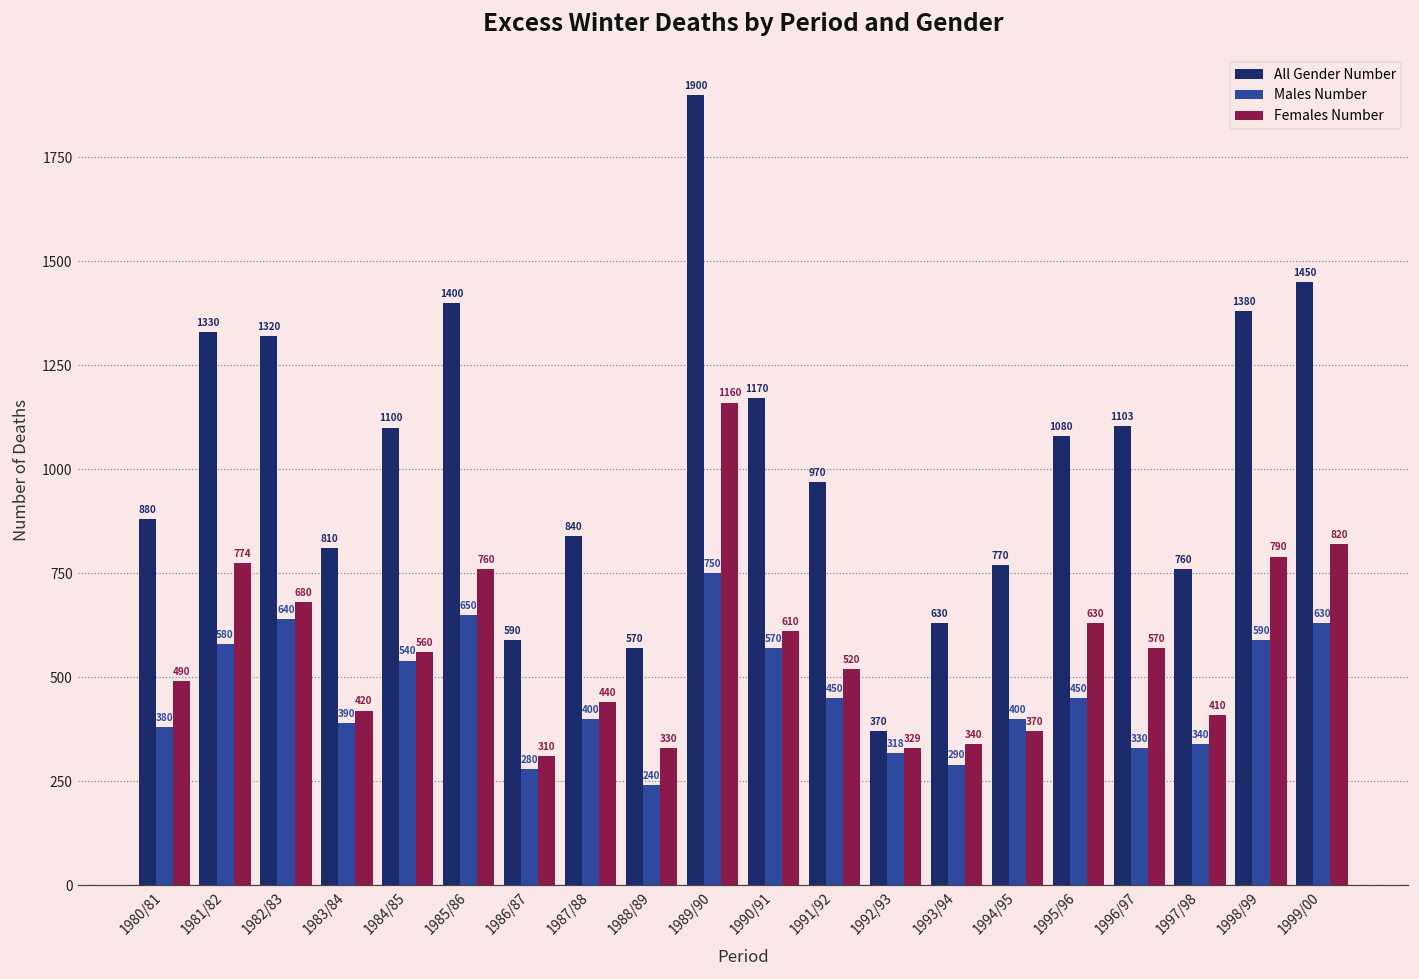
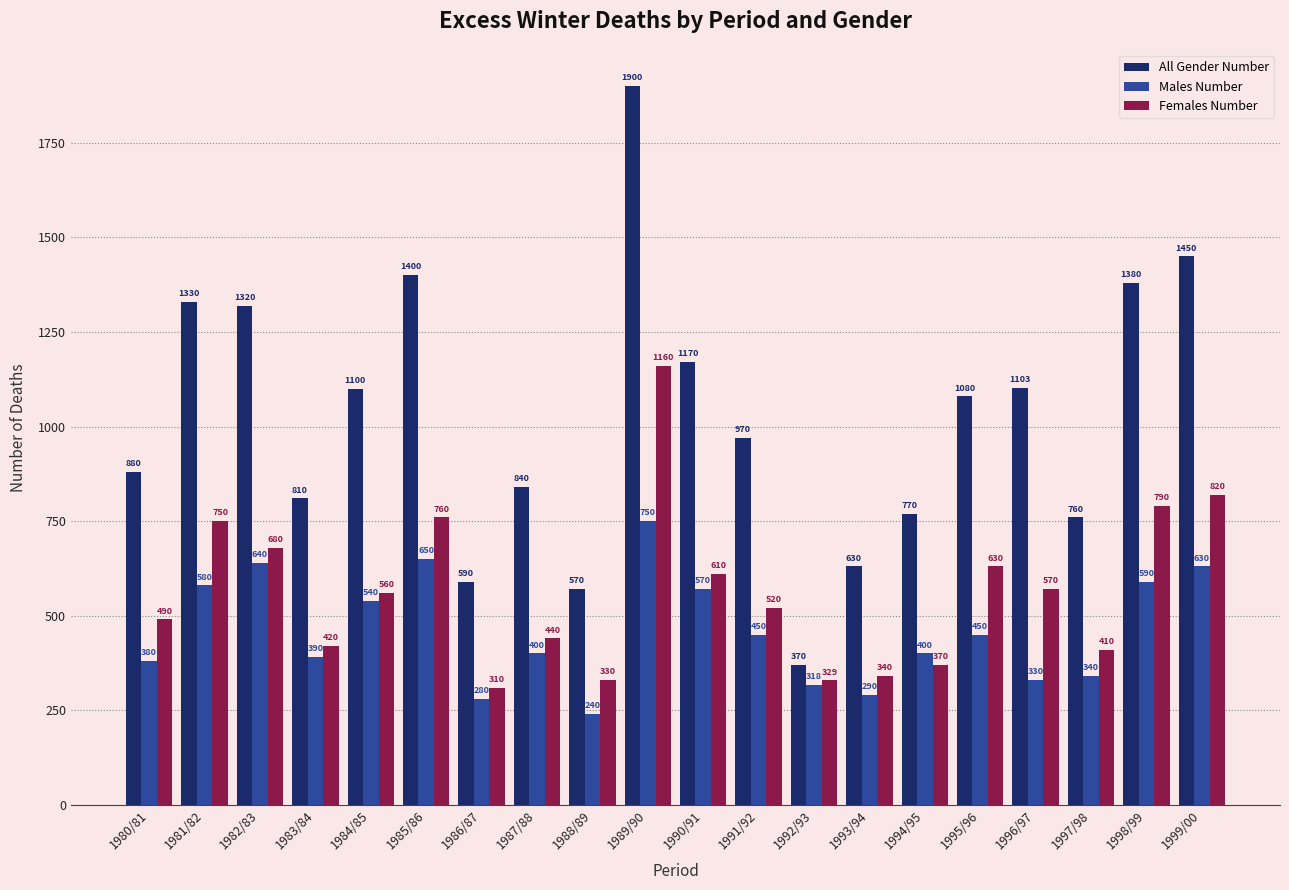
  {
    "All Gender Number": {
      "1980/81": 880,
      "1981/82": 1330,
      "1982/83": 1320,
      "1983/84": 810,
      "1984/85": 1100,
      "1985/86": 1400,
      "1986/87": 590,
      "1987/88": 840,
      "1988/89": 570,
      "1989/90": 1900,
      "1990/91": 1170,
      "1991/92": 970,
      "1992/93": 370,
      "1993/94": 630,
      "1994/95": 770,
      "1995/96": 1080,
      "1996/97": 1103,
      "1997/98": 760,
      "1998/99": 1380,
      "1999/00": 1450
    },
    "Males Number": {
      "1980/81": 380,
      "1981/82": 580,
      "1982/83": 640,
      "1983/84": 390,
      "1984/85": 540,
      "1985/86": 650,
      "1986/87": 280,
      "1987/88": 400,
      "1988/89": 240,
      "1989/90": 750,
      "1990/91": 570,
      "1991/92": 450,
      "1992/93": 318,
      "1993/94": 290,
      "1994/95": 400,
      "1995/96": 450,
      "1996/97": 330,
      "1997/98": 340,
      "1998/99": 590,
      "1999/00": 630
    },
    "Females Number": {
      "1980/81": 490,
-     "1981/82": 774,
+     "1981/82": 750,
      "1982/83": 680,
      "1983/84": 420,
      "1984/85": 560,
      "1985/86": 760,
      "1986/87": 310,
      "1987/88": 440,
      "1988/89": 330,
      "1989/90": 1160,
      "1990/91": 610,
      "1991/92": 520,
      "1992/93": 329,
      "1993/94": 340,
      "1994/95": 370,
      "1995/96": 630,
      "1996/97": 570,
      "1997/98": 410,
      "1998/99": 790,
      "1999/00": 820
    }
  }
